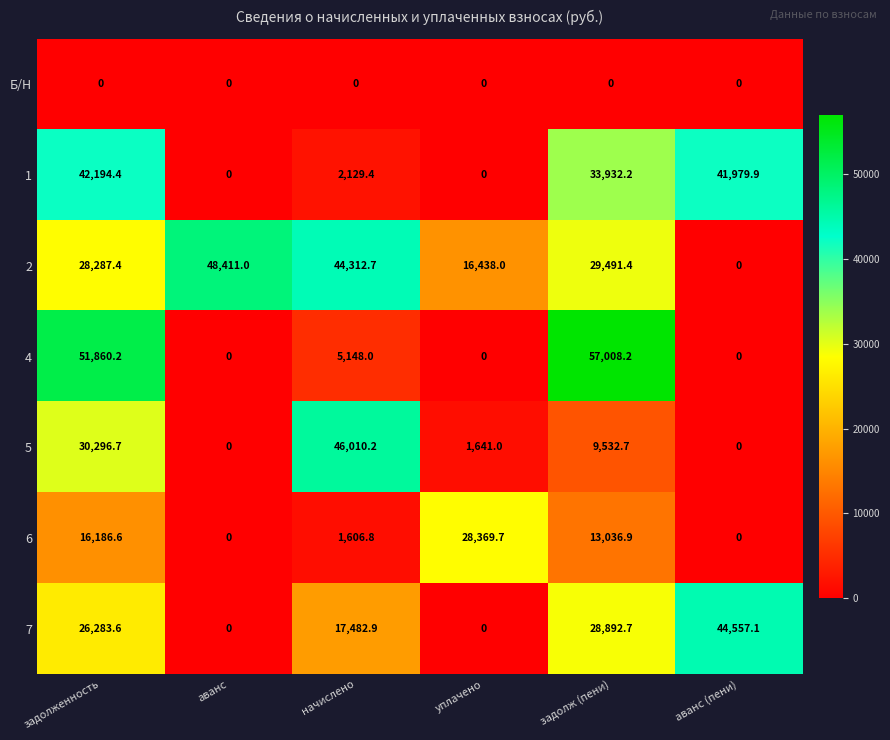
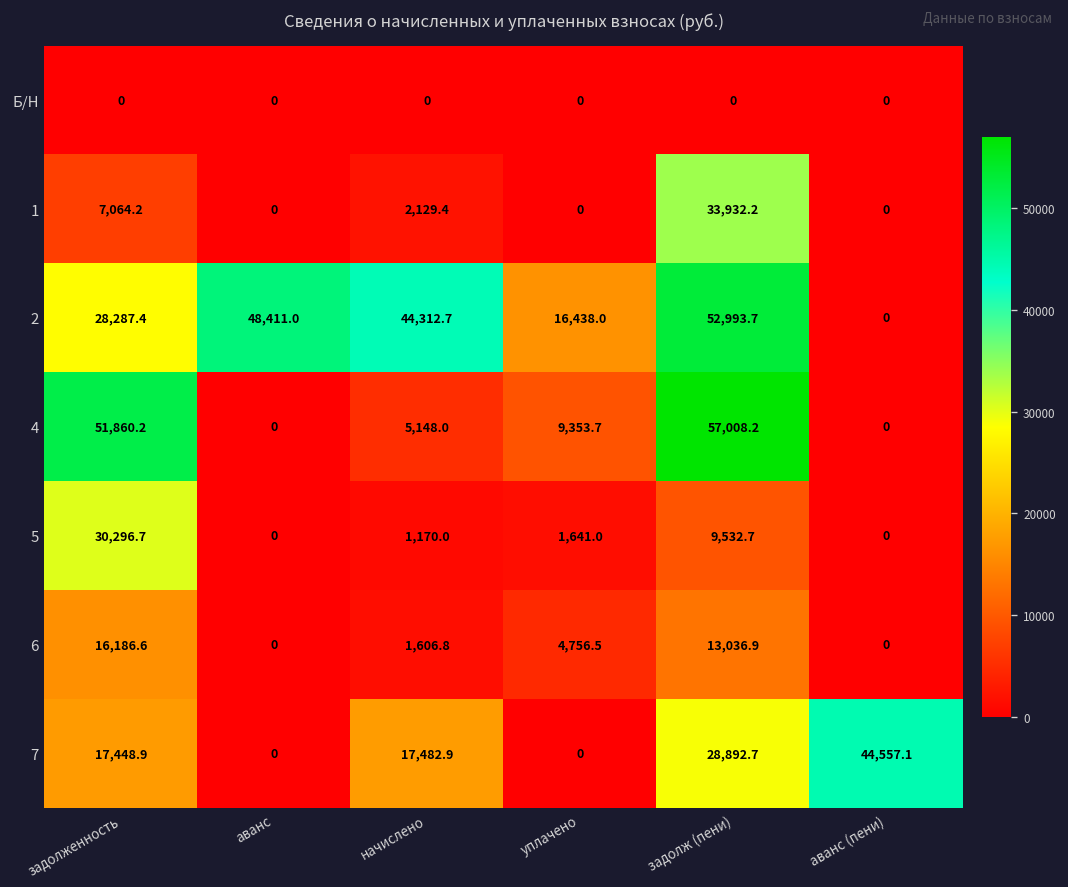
  {
    "Б/Н": {
      "задолженность": "0",
      "аванс": "0",
      "начислено": "0",
      "уплачено": "0",
      "задолж (пени)": "0",
      "аванс (пени)": "0"
    },
    "1": {
-     "задолженность": "42,194.4",
+     "задолженность": "7,064.2",
      "аванс": "0",
      "начислено": "2,129.4",
      "уплачено": "0",
      "задолж (пени)": "33,932.2",
-     "аванс (пени)": "41,979.9"
+     "аванс (пени)": "0"
    },
    "2": {
      "задолженность": "28,287.4",
      "аванс": "48,411.0",
      "начислено": "44,312.7",
      "уплачено": "16,438.0",
-     "задолж (пени)": "29,491.4",
+     "задолж (пени)": "52,993.7",
      "аванс (пени)": "0"
    },
    "4": {
      "задолженность": "51,860.2",
      "аванс": "0",
      "начислено": "5,148.0",
-     "уплачено": "0",
+     "уплачено": "9,353.7",
      "задолж (пени)": "57,008.2",
      "аванс (пени)": "0"
    },
    "5": {
      "задолженность": "30,296.7",
      "аванс": "0",
-     "начислено": "46,010.2",
+     "начислено": "1,170.0",
      "уплачено": "1,641.0",
      "задолж (пени)": "9,532.7",
      "аванс (пени)": "0"
    },
    "6": {
      "задолженность": "16,186.6",
      "аванс": "0",
      "начислено": "1,606.8",
-     "уплачено": "28,369.7",
+     "уплачено": "4,756.5",
      "задолж (пени)": "13,036.9",
      "аванс (пени)": "0"
    },
    "7": {
-     "задолженность": "26,283.6",
+     "задолженность": "17,448.9",
      "аванс": "0",
      "начислено": "17,482.9",
      "уплачено": "0",
      "задолж (пени)": "28,892.7",
      "аванс (пени)": "44,557.1"
    }
  }
